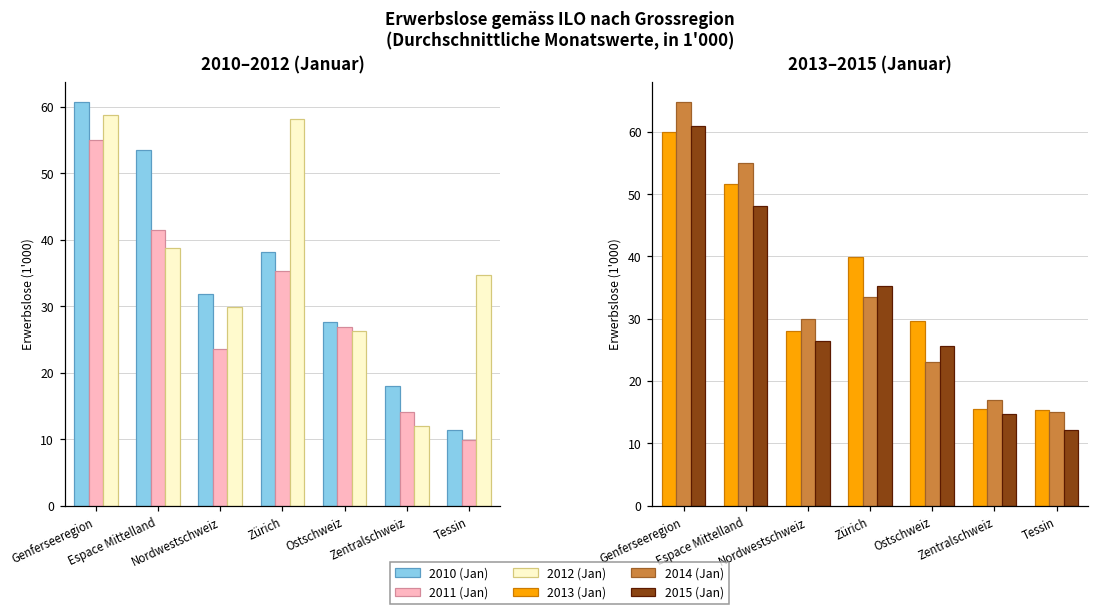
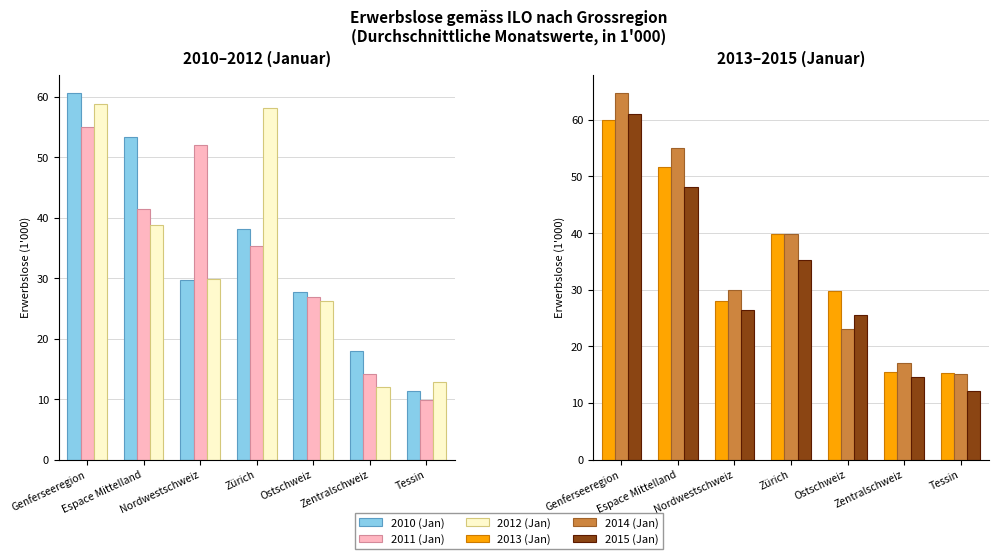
  {
    "2010–2012 (Januar)": {
      "2010 (Jan)": {
        "Genferseeregion": 61,
        "Espace Mittelland": 53,
-       "Nordwestschweiz": 32,
+       "Nordwestschweiz": 30,
        "Zürich": 38,
        "Ostschweiz": 28,
        "Zentralschweiz": 18,
        "Tessin": 11
      },
      "2011 (Jan)": {
        "Genferseeregion": 55,
        "Espace Mittelland": 41,
-       "Nordwestschweiz": 24,
+       "Nordwestschweiz": 52,
        "Zürich": 35,
        "Ostschweiz": 27,
        "Zentralschweiz": 14,
        "Tessin": 10
      },
      "2012 (Jan)": {
        "Genferseeregion": 59,
        "Espace Mittelland": 39,
        "Nordwestschweiz": 30,
        "Zürich": 58,
        "Ostschweiz": 26,
        "Zentralschweiz": 12,
-       "Tessin": 35
+       "Tessin": 13
      }
    },
    "2013–2015 (Januar)": {
      "2013 (Jan)": {
        "Genferseeregion": 60,
        "Espace Mittelland": 52,
        "Nordwestschweiz": 28,
        "Zürich": 40,
        "Ostschweiz": 30,
        "Zentralschweiz": 15,
        "Tessin": 15
      },
      "2014 (Jan)": {
        "Genferseeregion": 65,
        "Espace Mittelland": 55,
        "Nordwestschweiz": 30,
-       "Zürich": 34,
+       "Zürich": 40,
        "Ostschweiz": 23,
        "Zentralschweiz": 17,
        "Tessin": 15
      },
      "2015 (Jan)": {
        "Genferseeregion": 61,
        "Espace Mittelland": 48,
        "Nordwestschweiz": 26,
        "Zürich": 35,
        "Ostschweiz": 26,
        "Zentralschweiz": 15,
        "Tessin": 12
      }
    }
  }
